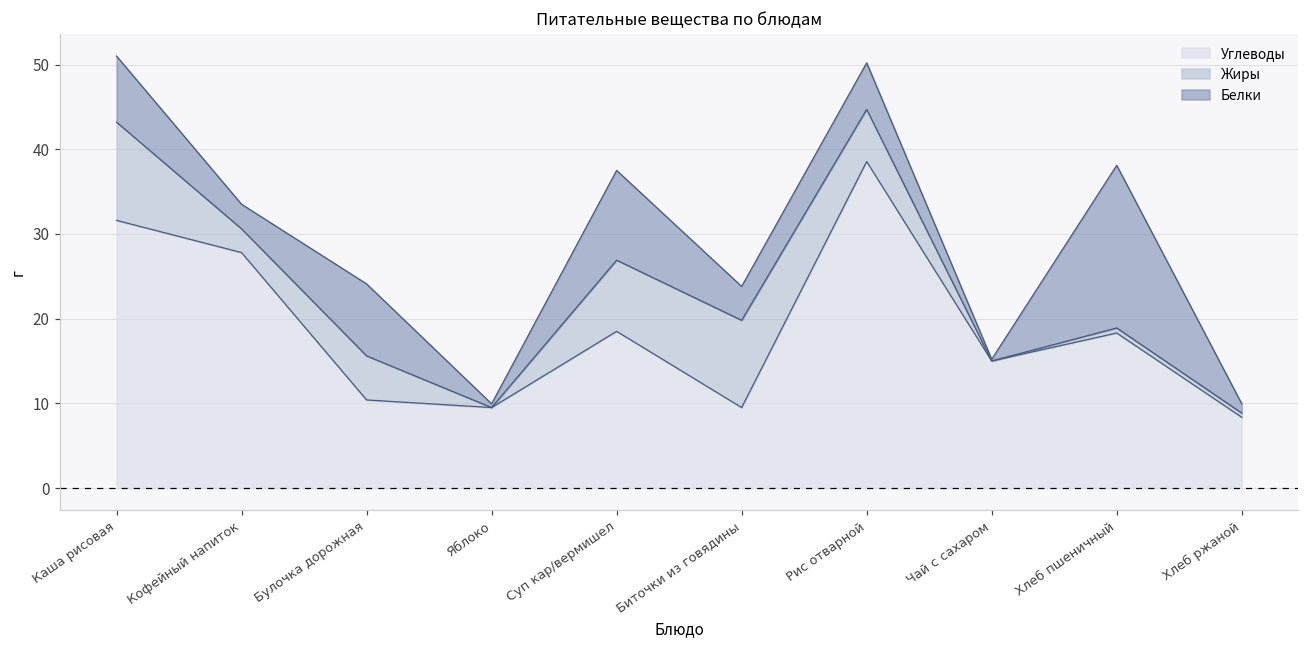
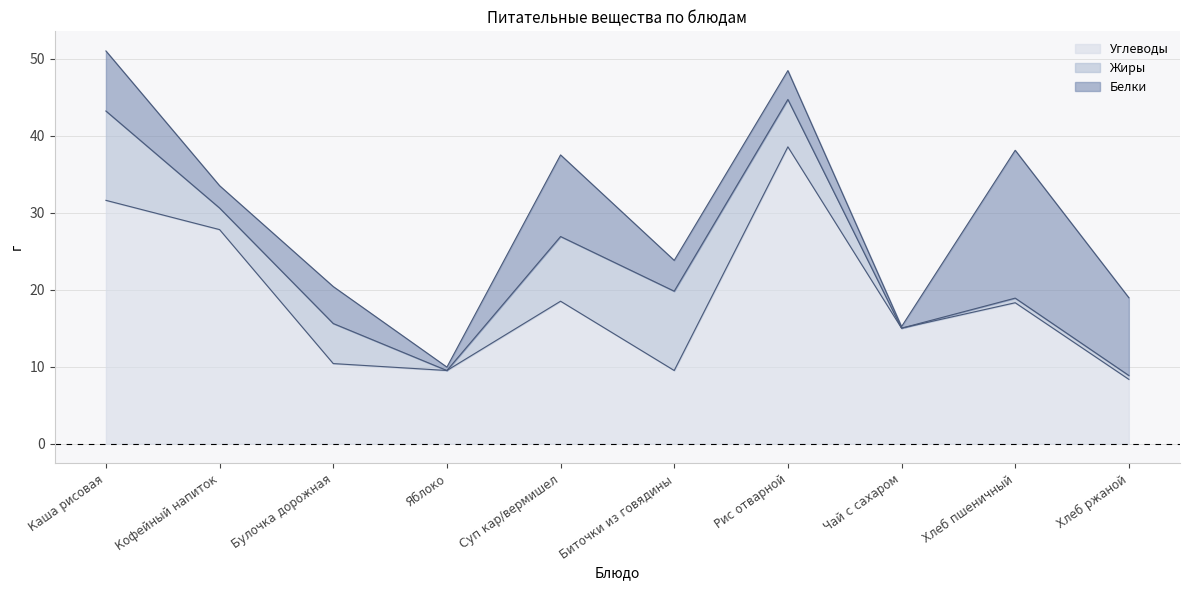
  {
    "Белки": {
      "Каша рисовая": 8,
      "Кофейный напиток": 3,
-     "Булочка дорожная": 9,
+     "Булочка дорожная": 5,
      "Яблоко": 0,
      "Суп кар/вермишел": 11,
      "Биточки из говядины": 4,
-     "Рис отварной": 6,
+     "Рис отварной": 4,
      "Хлеб пшеничный": 19,
-     "Хлеб ржаной": 1
+     "Хлеб ржаной": 10
    }
  }
